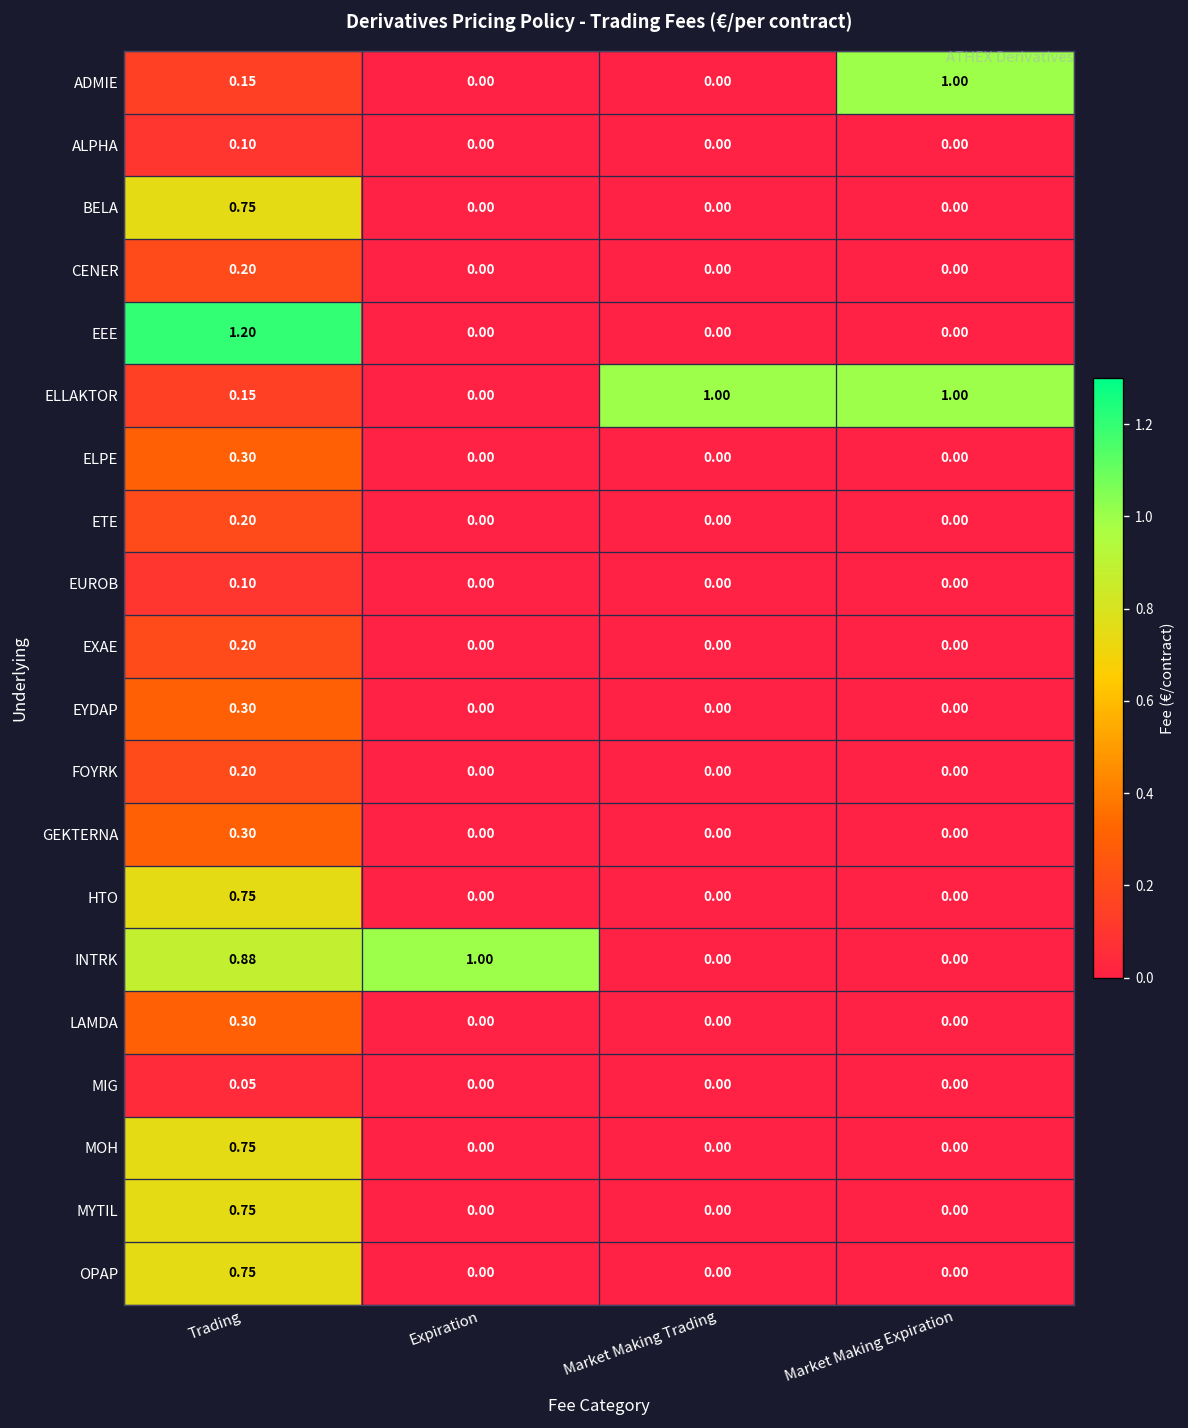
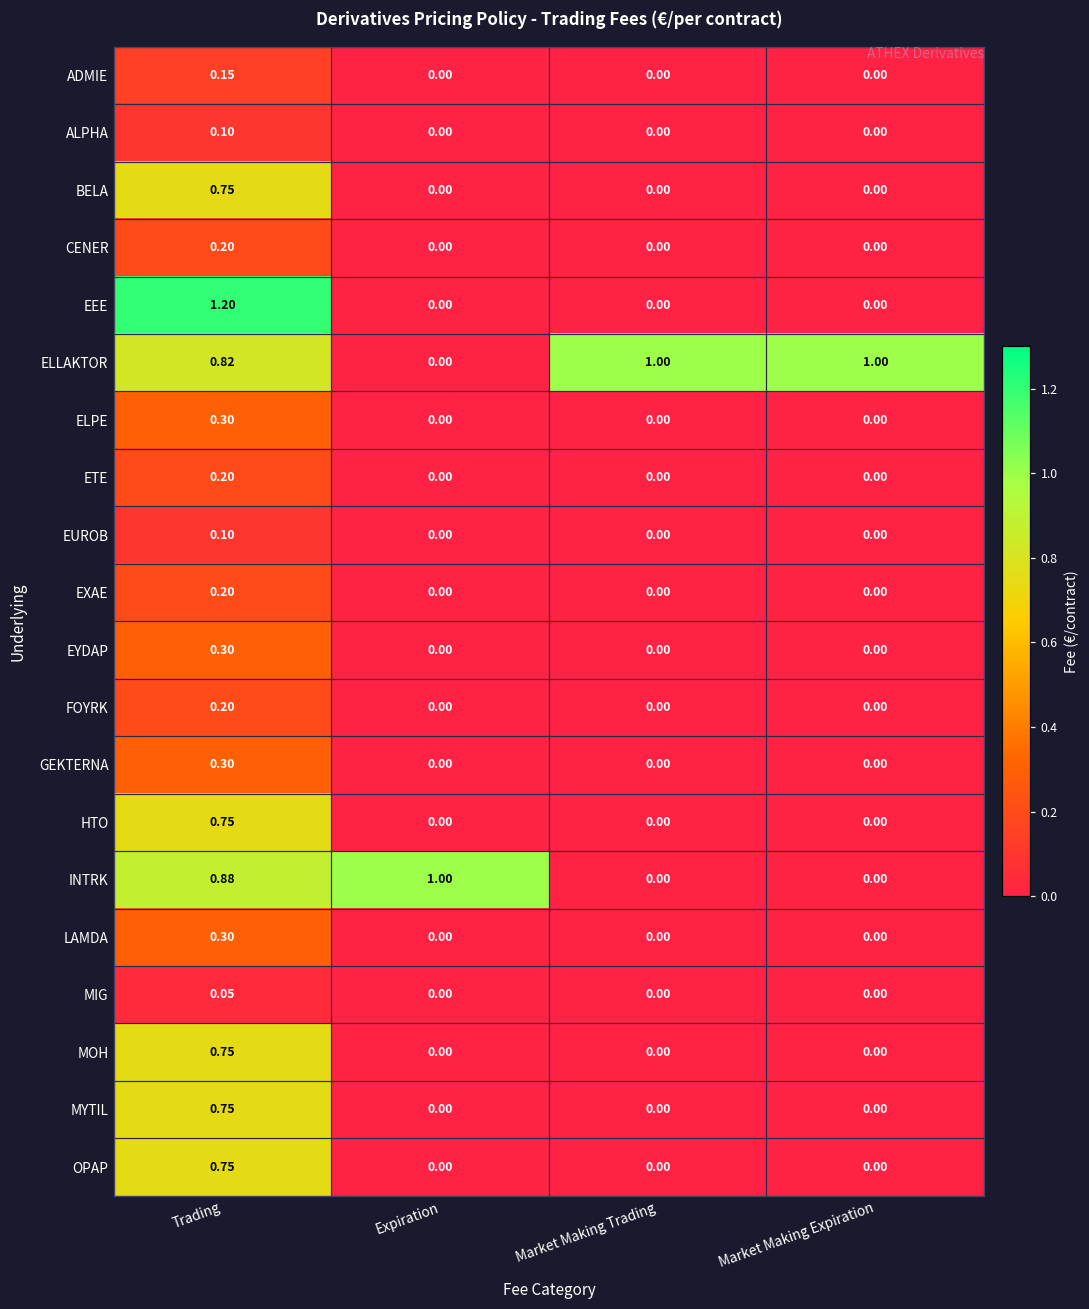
  {
    "ADMIE": {
      "Trading": 0.15,
      "Expiration": 0.00,
      "Market Making Trading": 0.00,
-     "Market Making Expiration": 1.00
+     "Market Making Expiration": 0.00
    },
    "ALPHA": {
      "Trading": 0.10,
      "Expiration": 0.00,
      "Market Making Trading": 0.00,
      "Market Making Expiration": 0.00
    },
    "BELA": {
      "Trading": 0.75,
      "Expiration": 0.00,
      "Market Making Trading": 0.00,
      "Market Making Expiration": 0.00
    },
    "CENER": {
      "Trading": 0.20,
      "Expiration": 0.00,
      "Market Making Trading": 0.00,
      "Market Making Expiration": 0.00
    },
    "EEE": {
      "Trading": 1.20,
      "Expiration": 0.00,
      "Market Making Trading": 0.00,
      "Market Making Expiration": 0.00
    },
    "ELLAKTOR": {
-     "Trading": 0.15,
+     "Trading": 0.82,
      "Expiration": 0.00,
      "Market Making Trading": 1.00,
      "Market Making Expiration": 1.00
    },
    "ELPE": {
      "Trading": 0.30,
      "Expiration": 0.00,
      "Market Making Trading": 0.00,
      "Market Making Expiration": 0.00
    },
    "ETE": {
      "Trading": 0.20,
      "Expiration": 0.00,
      "Market Making Trading": 0.00,
      "Market Making Expiration": 0.00
    },
    "EUROB": {
      "Trading": 0.10,
      "Expiration": 0.00,
      "Market Making Trading": 0.00,
      "Market Making Expiration": 0.00
    },
    "EXAE": {
      "Trading": 0.20,
      "Expiration": 0.00,
      "Market Making Trading": 0.00,
      "Market Making Expiration": 0.00
    },
    "EYDAP": {
      "Trading": 0.30,
      "Expiration": 0.00,
      "Market Making Trading": 0.00,
      "Market Making Expiration": 0.00
    },
    "FOYRK": {
      "Trading": 0.20,
      "Expiration": 0.00,
      "Market Making Trading": 0.00,
      "Market Making Expiration": 0.00
    },
    "GEKTERNA": {
      "Trading": 0.30,
      "Expiration": 0.00,
      "Market Making Trading": 0.00,
      "Market Making Expiration": 0.00
    },
    "HTO": {
      "Trading": 0.75,
      "Expiration": 0.00,
      "Market Making Trading": 0.00,
      "Market Making Expiration": 0.00
    },
    "INTRK": {
      "Trading": 0.88,
      "Expiration": 1.00,
      "Market Making Trading": 0.00,
      "Market Making Expiration": 0.00
    },
    "LAMDA": {
      "Trading": 0.30,
      "Expiration": 0.00,
      "Market Making Trading": 0.00,
      "Market Making Expiration": 0.00
    },
    "MIG": {
      "Trading": 0.05,
      "Expiration": 0.00,
      "Market Making Trading": 0.00,
      "Market Making Expiration": 0.00
    },
    "MOH": {
      "Trading": 0.75,
      "Expiration": 0.00,
      "Market Making Trading": 0.00,
      "Market Making Expiration": 0.00
    },
    "MYTIL": {
      "Trading": 0.75,
      "Expiration": 0.00,
      "Market Making Trading": 0.00,
      "Market Making Expiration": 0.00
    },
    "OPAP": {
      "Trading": 0.75,
      "Expiration": 0.00,
      "Market Making Trading": 0.00,
      "Market Making Expiration": 0.00
    }
  }
